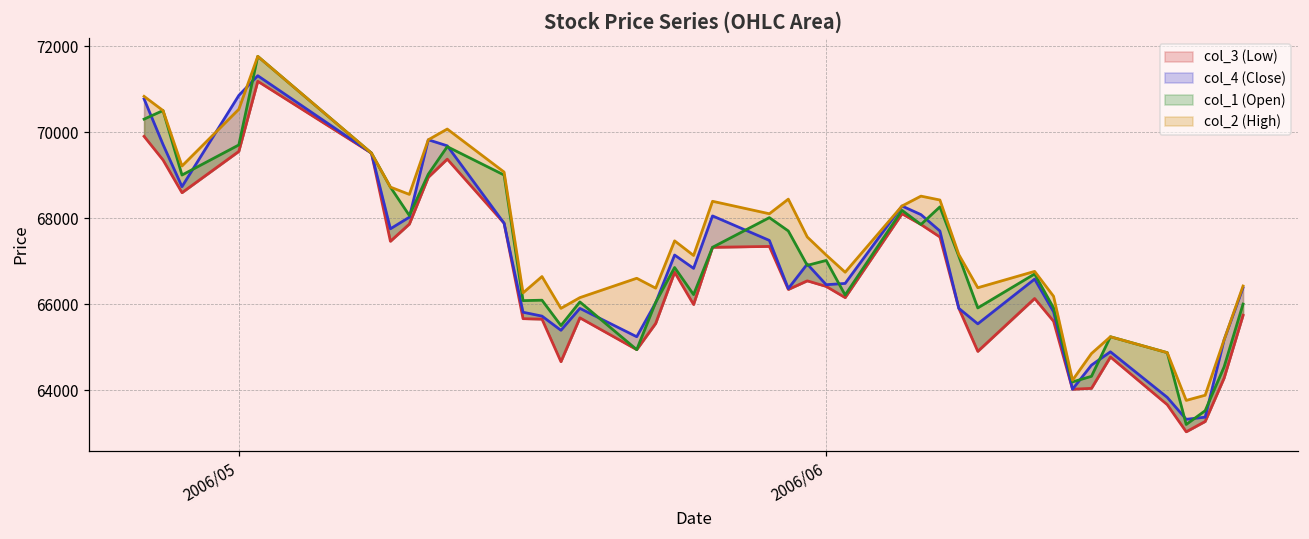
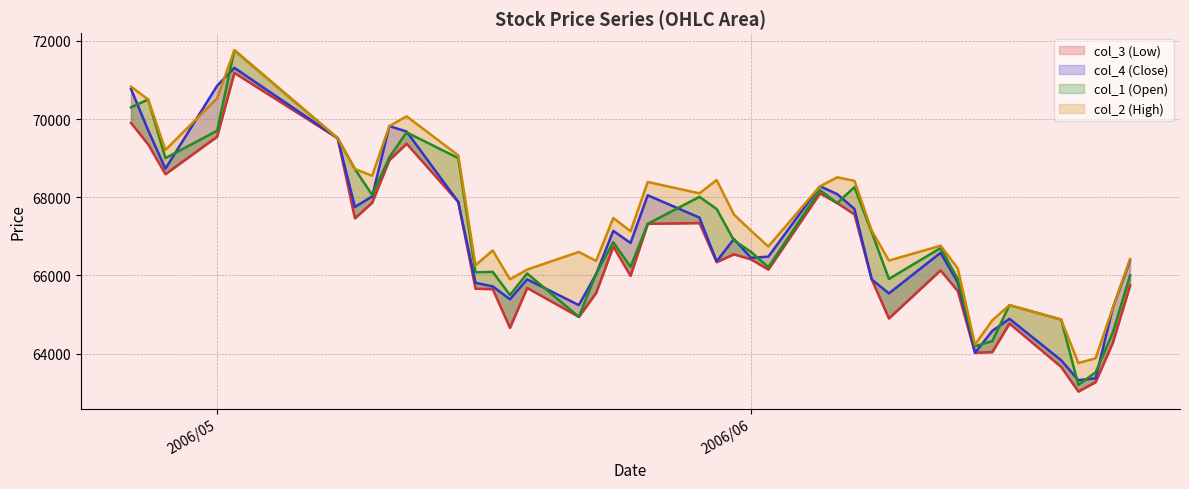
  {
    "col_4 (Close)": {
      "2006/05": 70900
    },
    "col_1 (Open)": {
      "2006/05": 69700,
-     "2006/06": 67000
+     "2006/06": 66600
    }
  }
